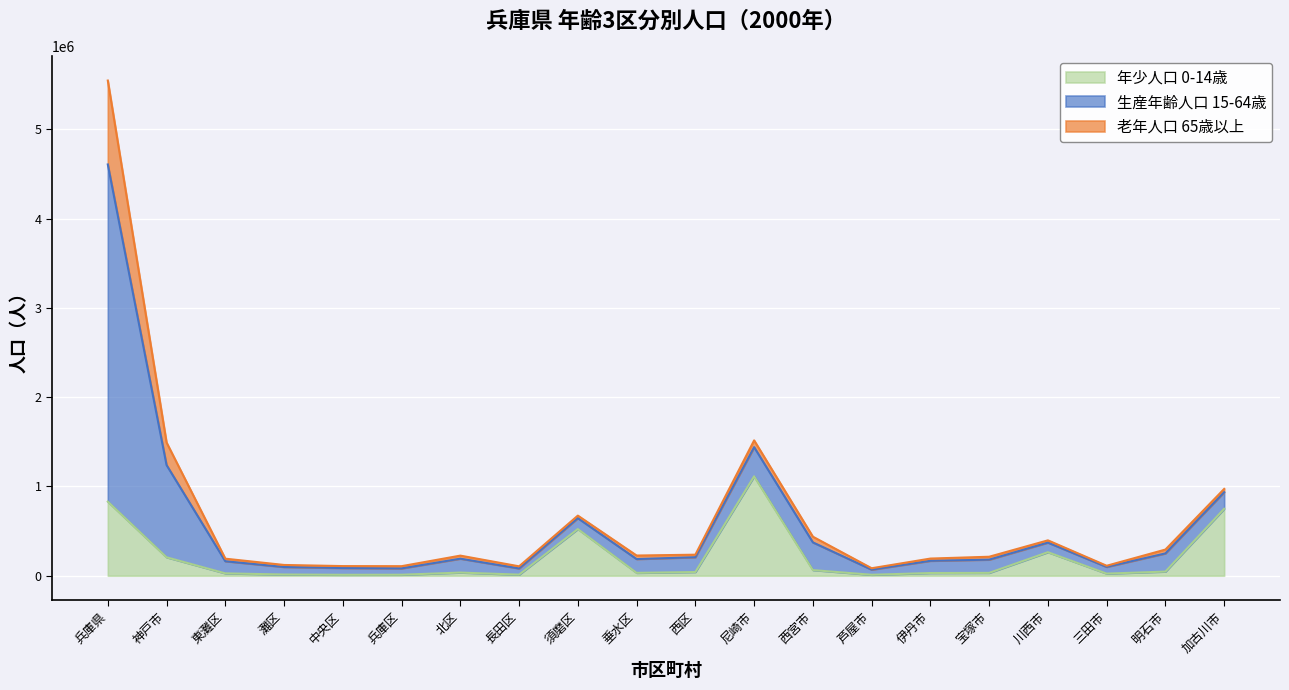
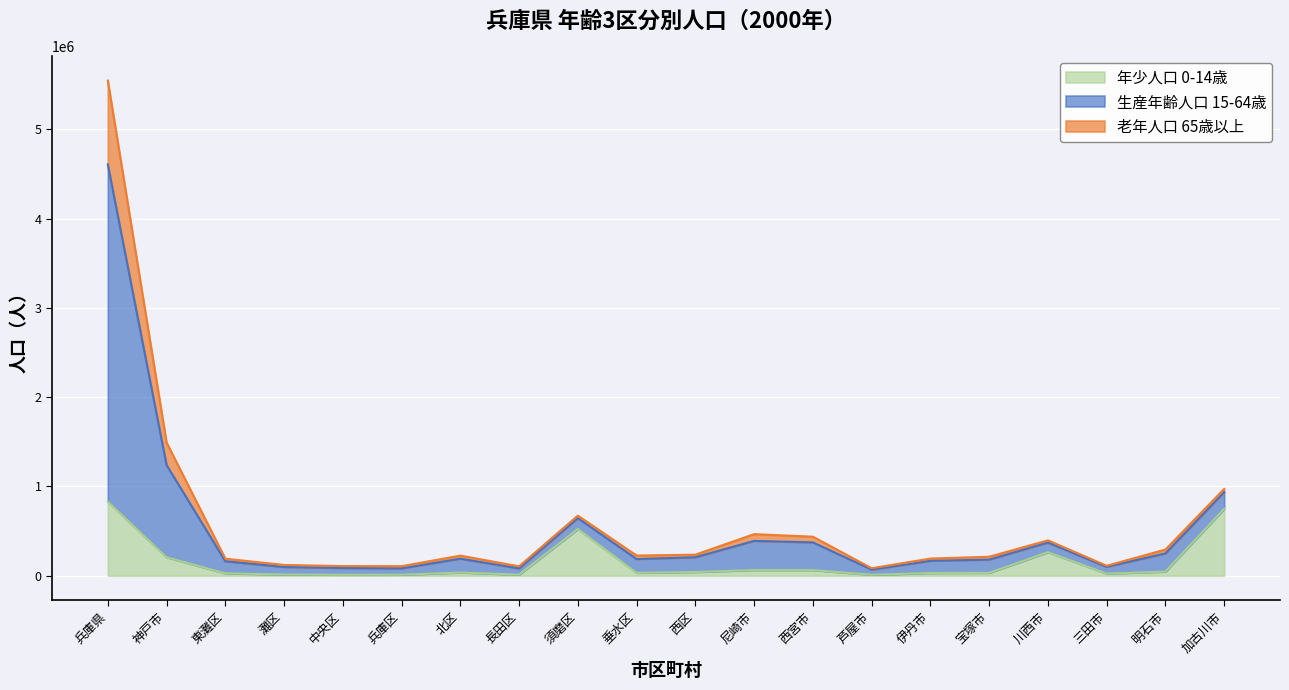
  {
    "年少人口 0-14歳": {
      "兵庫県": 800000,
      "神戸市": 200000,
      "東灘区": 0,
      "灘区": 0,
      "中央区": 0,
      "兵庫区": 0,
      "北区": 0,
      "長田区": 0,
      "須磨区": 500000,
      "垂水区": 0,
      "西区": 0,
-     "尼崎市": 1100000,
+     "尼崎市": 100000,
      "西宮市": 100000,
      "芦屋市": 0,
      "伊丹市": 0,
      "宝塚市": 0,
      "川西市": 300000,
      "三田市": 0,
      "明石市": 0,
      "加古川市": 700000
    },
    "生産年齢人口 15-64歳": {
      "兵庫県": 3800000,
      "神戸市": 1000000,
      "北区": 200000,
      "須磨区": 100000,
      "垂水区": 200000,
      "尼崎市": 300000,
      "西宮市": 300000,
      "宝塚市": 100000,
      "明石市": 200000,
      "加古川市": 200000
    },
    "老年人口 65歳以上": {
      "兵庫県": 900000,
      "神戸市": 300000,
      "北区": 0,
      "須磨区": 0,
      "垂水区": 0,
      "尼崎市": 100000,
      "西宮市": 100000,
      "宝塚市": 0,
      "明石市": 0,
      "加古川市": 0
    }
  }
